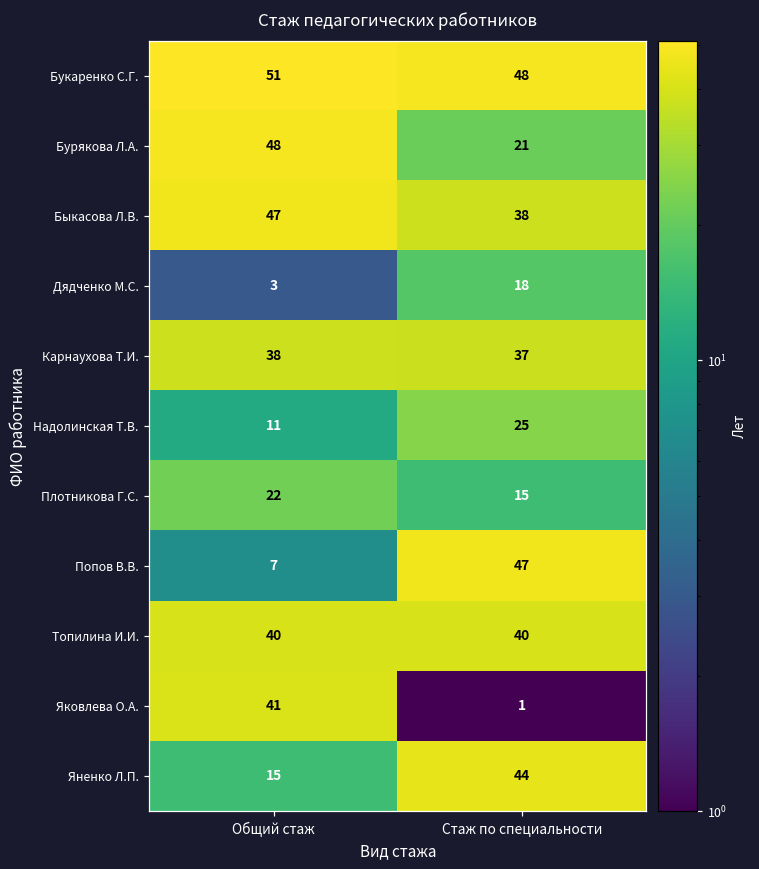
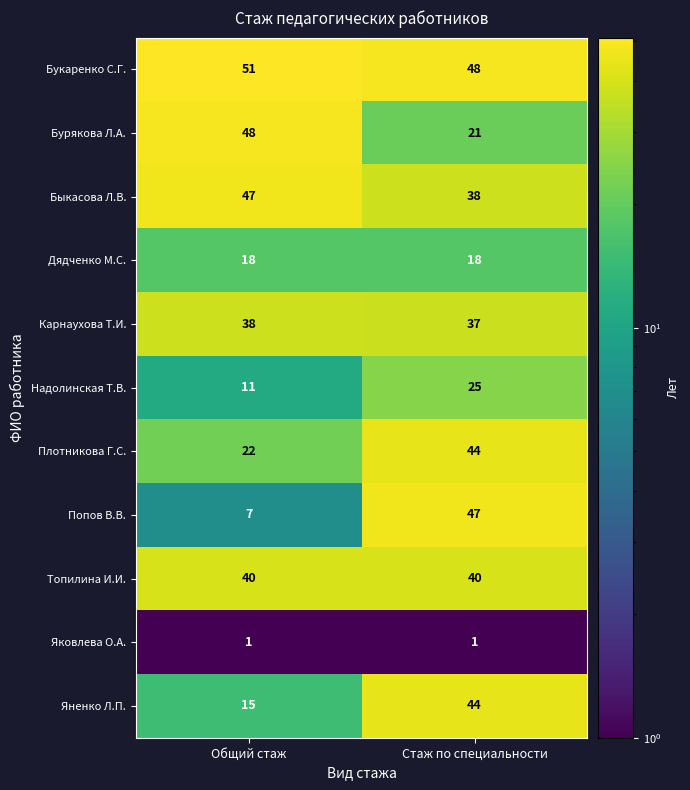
  {
    "Букаренко С.Г.": {
      "Общий стаж": 51,
      "Стаж по специальности": 48
    },
    "Бурякова Л.А.": {
      "Общий стаж": 48,
      "Стаж по специальности": 21
    },
    "Быкасова Л.В.": {
      "Общий стаж": 47,
      "Стаж по специальности": 38
    },
    "Дядченко М.С.": {
-     "Общий стаж": 3,
+     "Общий стаж": 18,
      "Стаж по специальности": 18
    },
    "Карнаухова Т.И.": {
      "Общий стаж": 38,
      "Стаж по специальности": 37
    },
    "Надолинская Т.В.": {
      "Общий стаж": 11,
      "Стаж по специальности": 25
    },
    "Плотникова Г.С.": {
      "Общий стаж": 22,
-     "Стаж по специальности": 15
+     "Стаж по специальности": 44
    },
    "Попов В.В.": {
      "Общий стаж": 7,
      "Стаж по специальности": 47
    },
    "Топилина И.И.": {
      "Общий стаж": 40,
      "Стаж по специальности": 40
    },
    "Яковлева О.А.": {
-     "Общий стаж": 41,
+     "Общий стаж": 1,
      "Стаж по специальности": 1
    },
    "Яненко Л.П.": {
      "Общий стаж": 15,
      "Стаж по специальности": 44
    }
  }
